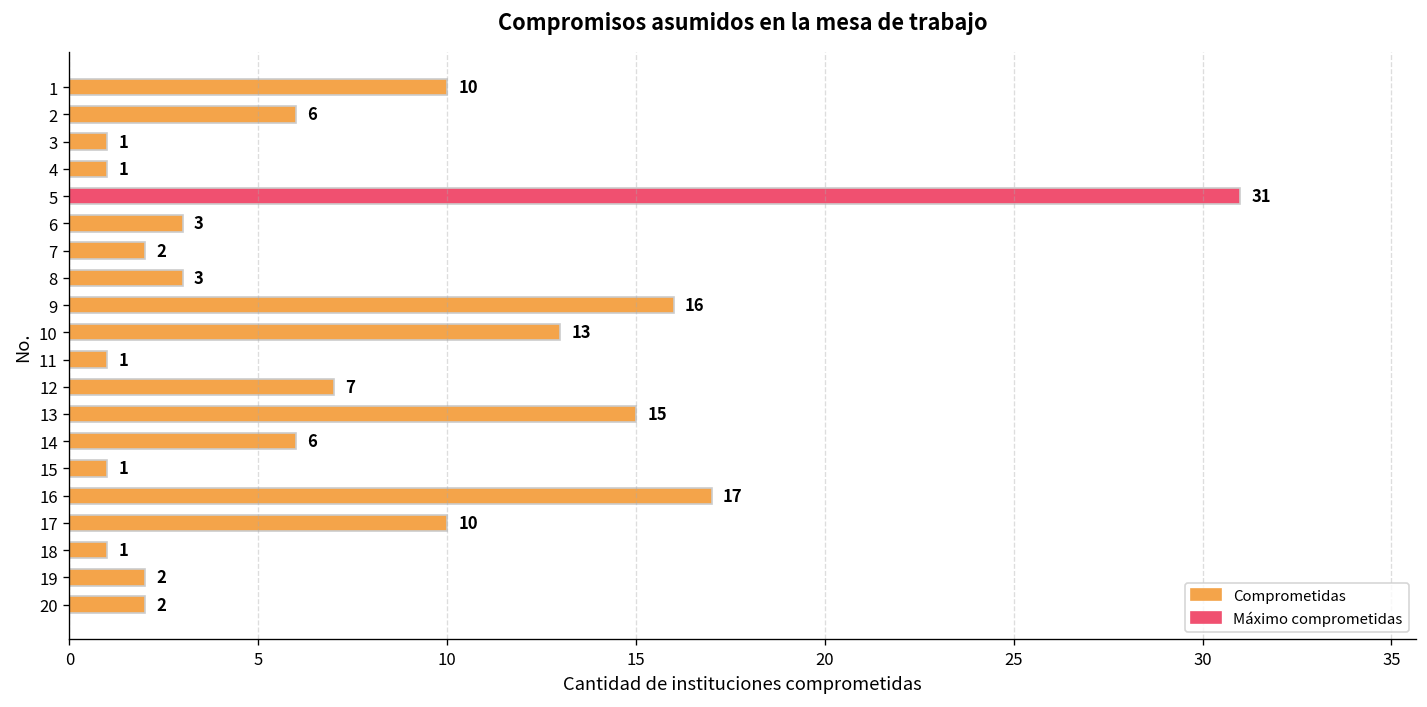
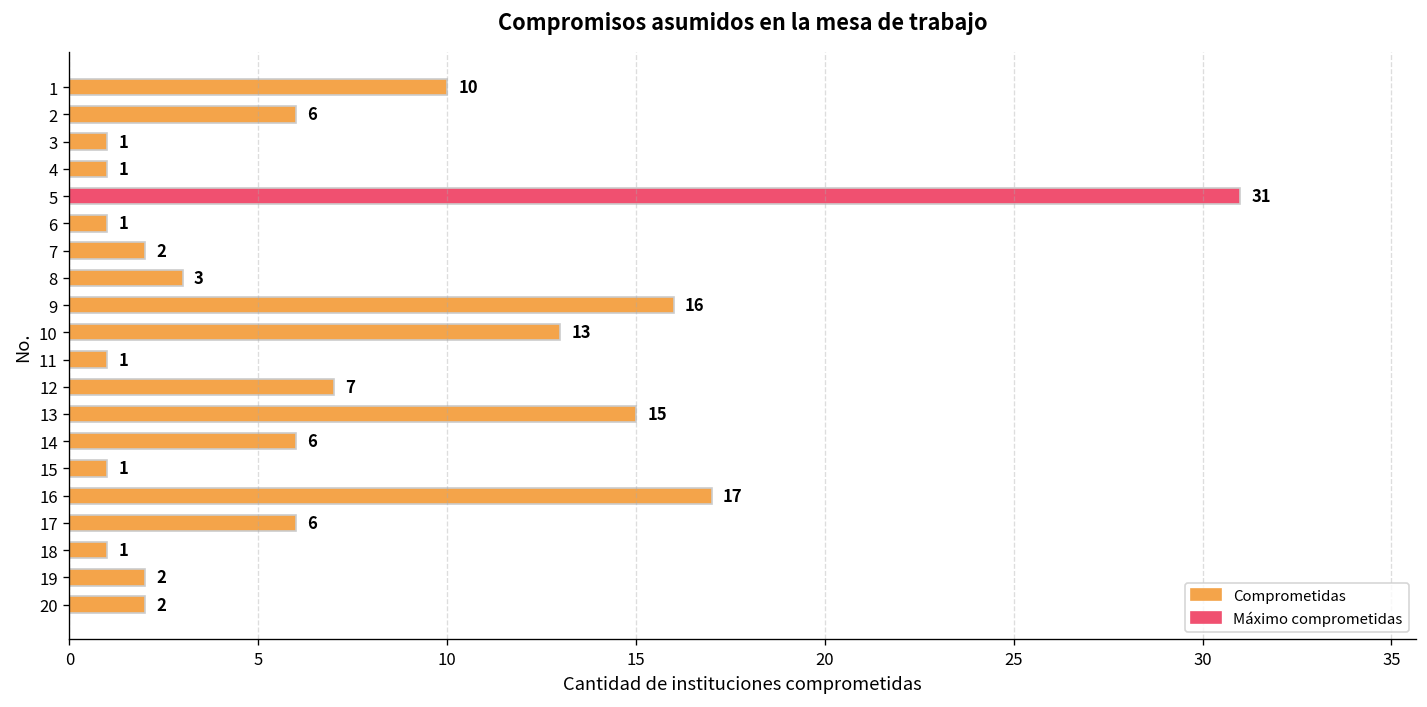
  {
    "1": 10,
    "2": 6,
    "3": 1,
    "4": 1,
    "5": 31,
-   "6": 3,
+   "6": 1,
    "7": 2,
    "8": 3,
    "9": 16,
    "10": 13,
    "11": 1,
    "12": 7,
    "13": 15,
    "14": 6,
    "15": 1,
    "16": 17,
-   "17": 10,
+   "17": 6,
    "18": 1,
    "19": 2,
    "20": 2
  }
